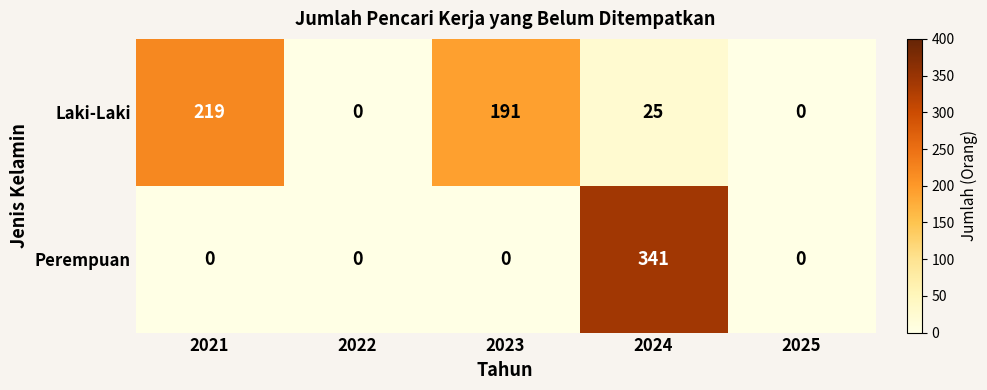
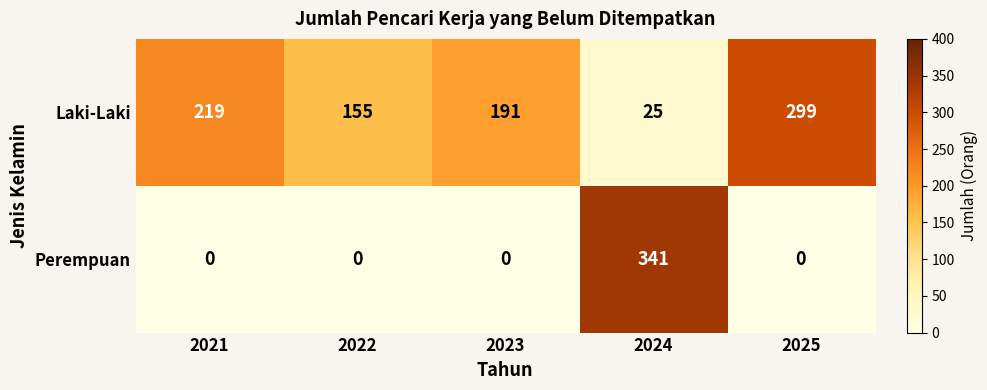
  {
    "Laki-Laki": {
      "2021": 219,
-     "2022": 0,
+     "2022": 155,
      "2023": 191,
      "2024": 25,
-     "2025": 0
+     "2025": 299
    },
    "Perempuan": {
      "2021": 0,
      "2022": 0,
      "2023": 0,
      "2024": 341,
      "2025": 0
    }
  }
